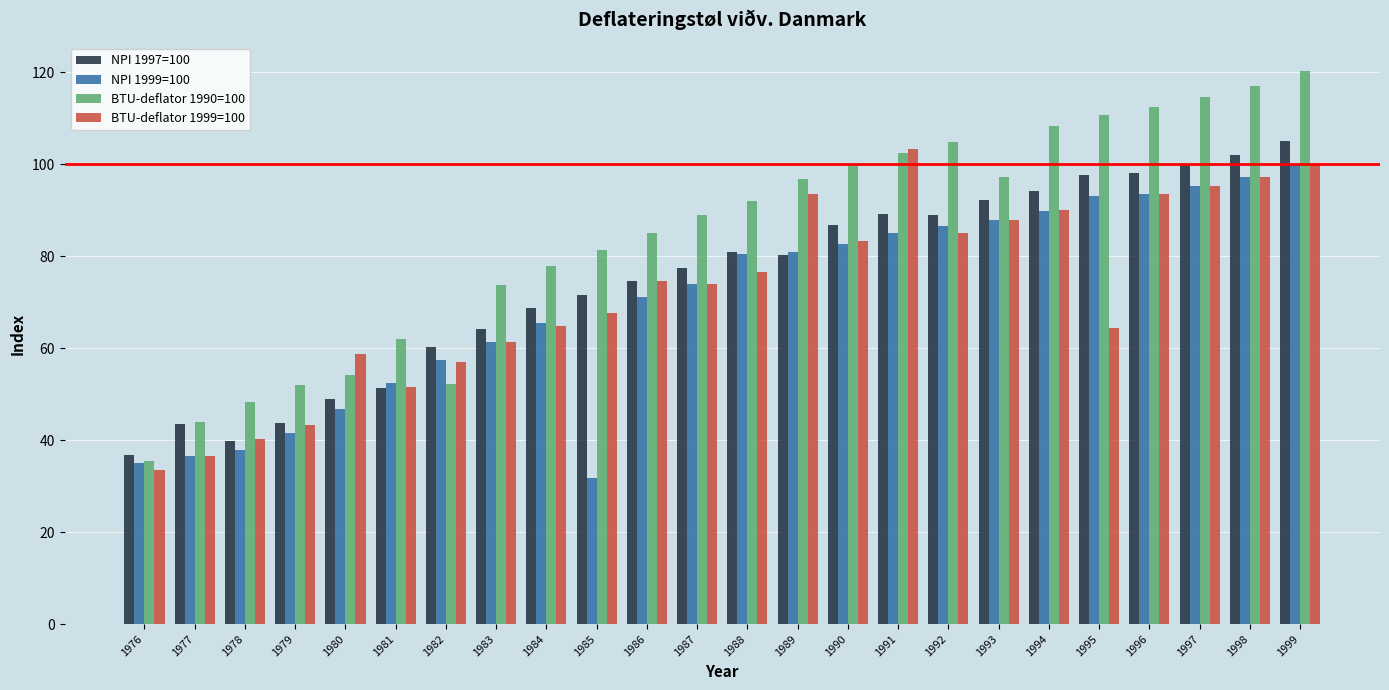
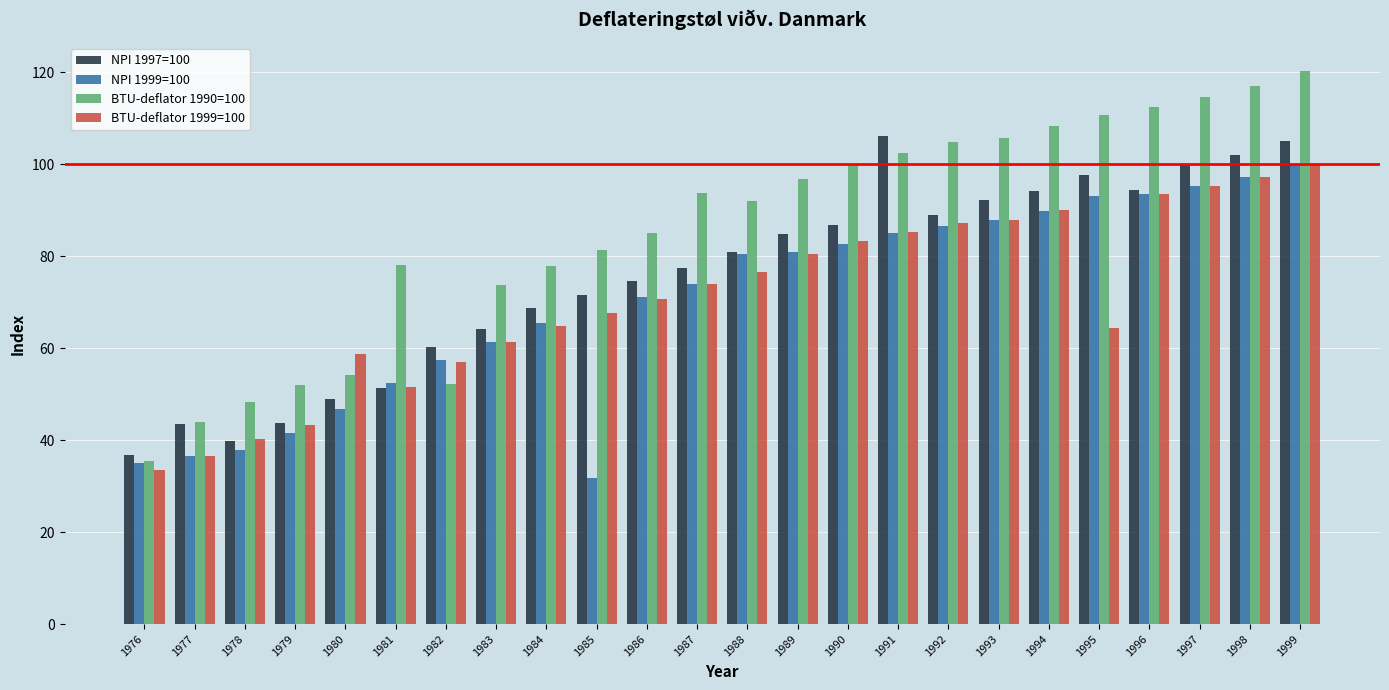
  {
    "NPI 1997=100": {
      "1976": 37,
      "1977": 44,
      "1978": 40,
      "1979": 44,
      "1980": 49,
      "1981": 51,
      "1982": 60,
      "1983": 64,
      "1984": 69,
      "1985": 72,
      "1986": 75,
      "1987": 77,
      "1988": 81,
-     "1989": 80,
+     "1989": 85,
      "1990": 87,
-     "1991": 89,
+     "1991": 106,
      "1992": 89,
      "1993": 92,
      "1994": 94,
      "1995": 98,
-     "1996": 98,
+     "1996": 94,
      "1997": 100,
      "1998": 102,
      "1999": 105
    },
    "NPI 1999=100": {
      "1976": 35,
      "1977": 36,
      "1978": 38,
      "1979": 42,
      "1980": 47,
      "1981": 52,
      "1982": 57,
      "1983": 61,
      "1984": 65,
      "1985": 32,
      "1986": 71,
      "1987": 74,
      "1988": 81,
      "1989": 81,
      "1990": 83,
      "1991": 85,
      "1992": 86,
      "1993": 88,
      "1994": 90,
      "1995": 93,
      "1996": 93,
      "1997": 95,
      "1998": 97,
      "1999": 100
    },
    "BTU-deflator 1990=100": {
      "1976": 35,
      "1977": 44,
      "1978": 48,
      "1979": 52,
      "1980": 54,
-     "1981": 62,
+     "1981": 78,
      "1982": 52,
      "1983": 74,
      "1984": 78,
      "1985": 81,
      "1986": 85,
-     "1987": 89,
+     "1987": 94,
      "1988": 92,
      "1989": 97,
      "1990": 100,
      "1991": 102,
      "1992": 105,
-     "1993": 97,
+     "1993": 106,
      "1994": 108,
      "1995": 111,
      "1996": 112,
      "1997": 115,
      "1998": 117,
      "1999": 120
    },
    "BTU-deflator 1999=100": {
      "1976": 33,
      "1977": 37,
      "1978": 40,
      "1979": 43,
      "1980": 59,
      "1981": 52,
      "1982": 57,
      "1983": 61,
      "1984": 65,
      "1985": 68,
-     "1986": 75,
+     "1986": 71,
      "1987": 74,
      "1988": 77,
-     "1989": 94,
+     "1989": 80,
      "1990": 83,
-     "1991": 103,
-     "1992": 85,
+     "1991": 85,
+     "1992": 87,
      "1993": 88,
      "1994": 90,
      "1995": 64,
      "1996": 93,
      "1997": 95,
      "1998": 97,
      "1999": 100
    }
  }
